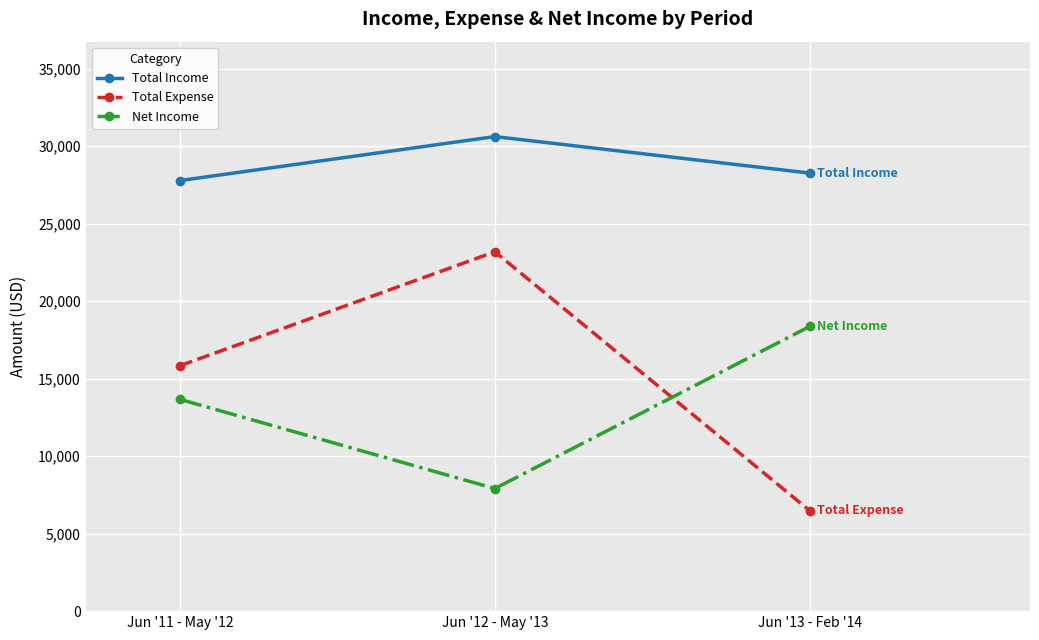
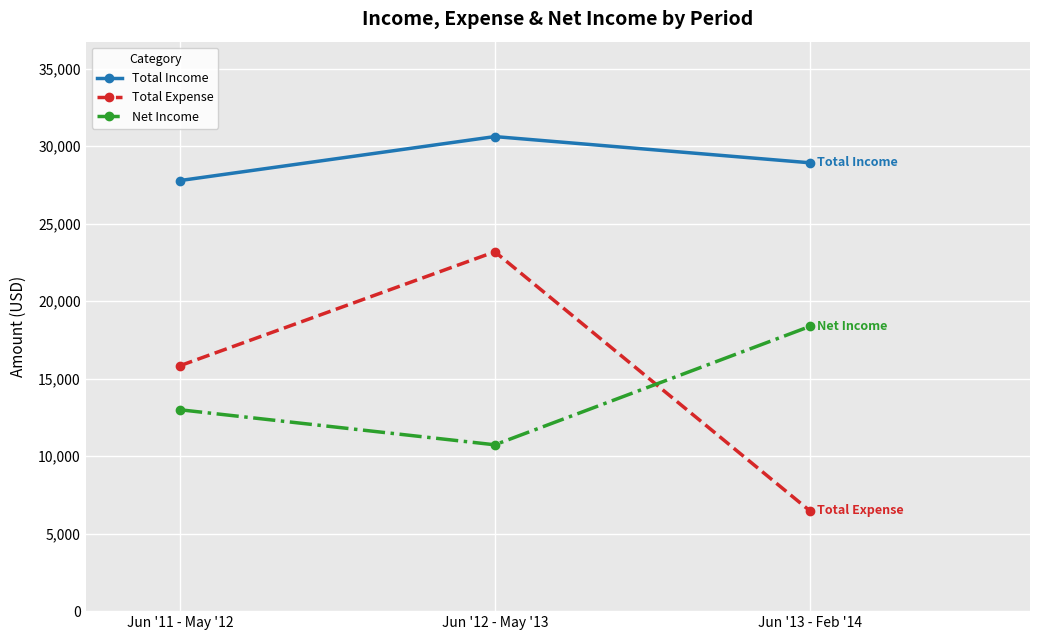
  {
    "Total Income": {
      "Jun '11 - May '12": "27,800",
      "Jun '12 - May '13": "30,600",
-     "Jun '13 - Feb '14": "28,300"
+     "Jun '13 - Feb '14": "28,900"
    },
    "Total Expense": {
      "Jun '11 - May '12": "15,800",
      "Jun '12 - May '13": "23,200",
      "Jun '13 - Feb '14": "6,500"
    },
    "Net Income": {
-     "Jun '11 - May '12": "13,700",
-     "Jun '12 - May '13": "7,900",
+     "Jun '11 - May '12": "13,000",
+     "Jun '12 - May '13": "10,700",
      "Jun '13 - Feb '14": "18,400"
    }
  }
